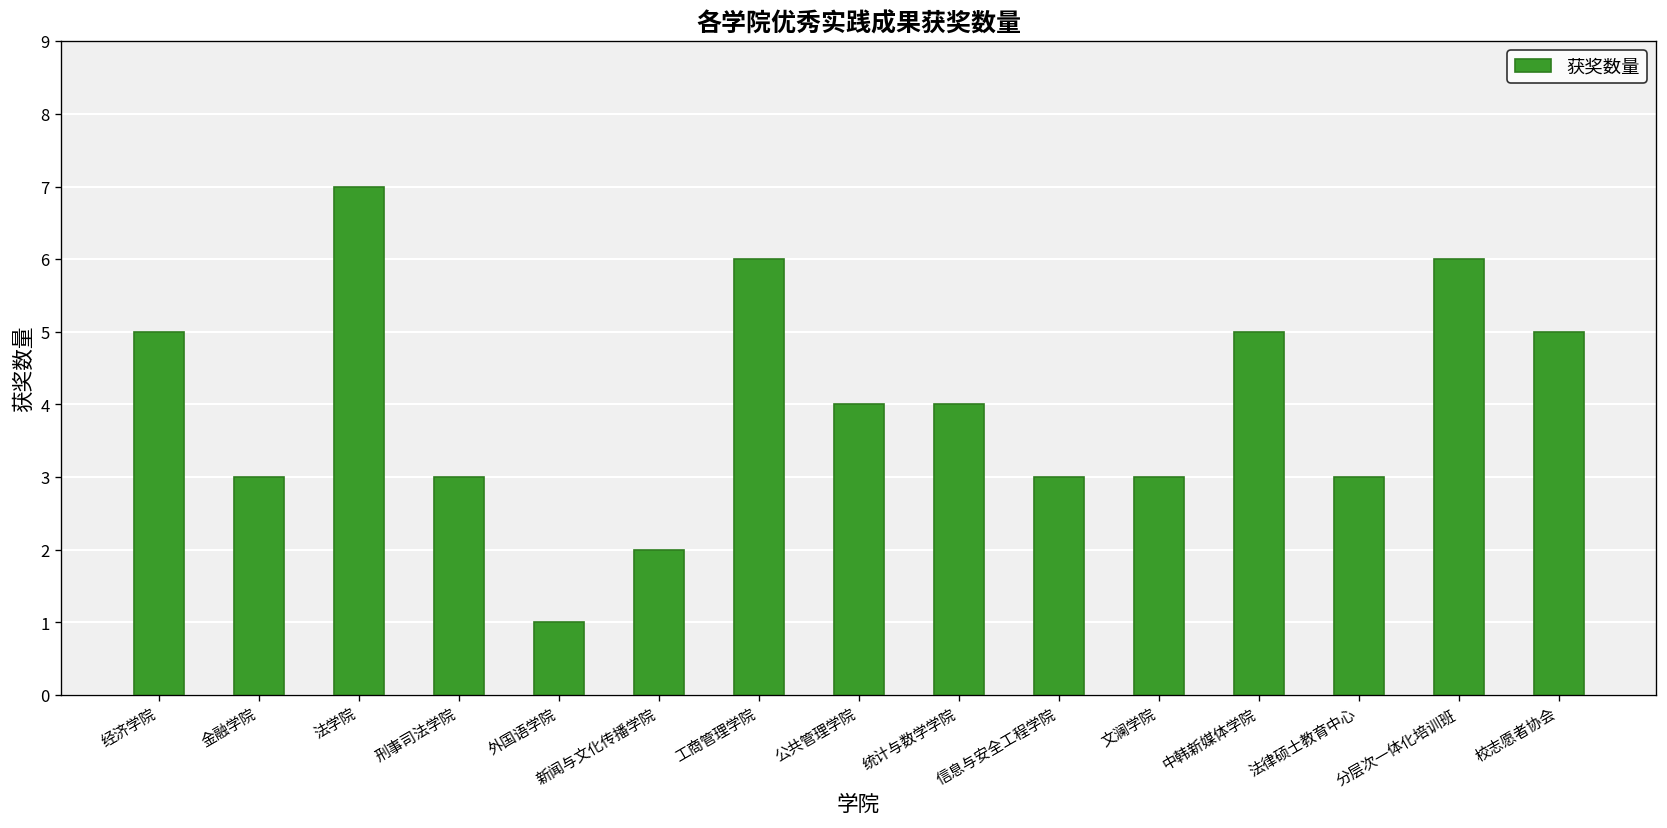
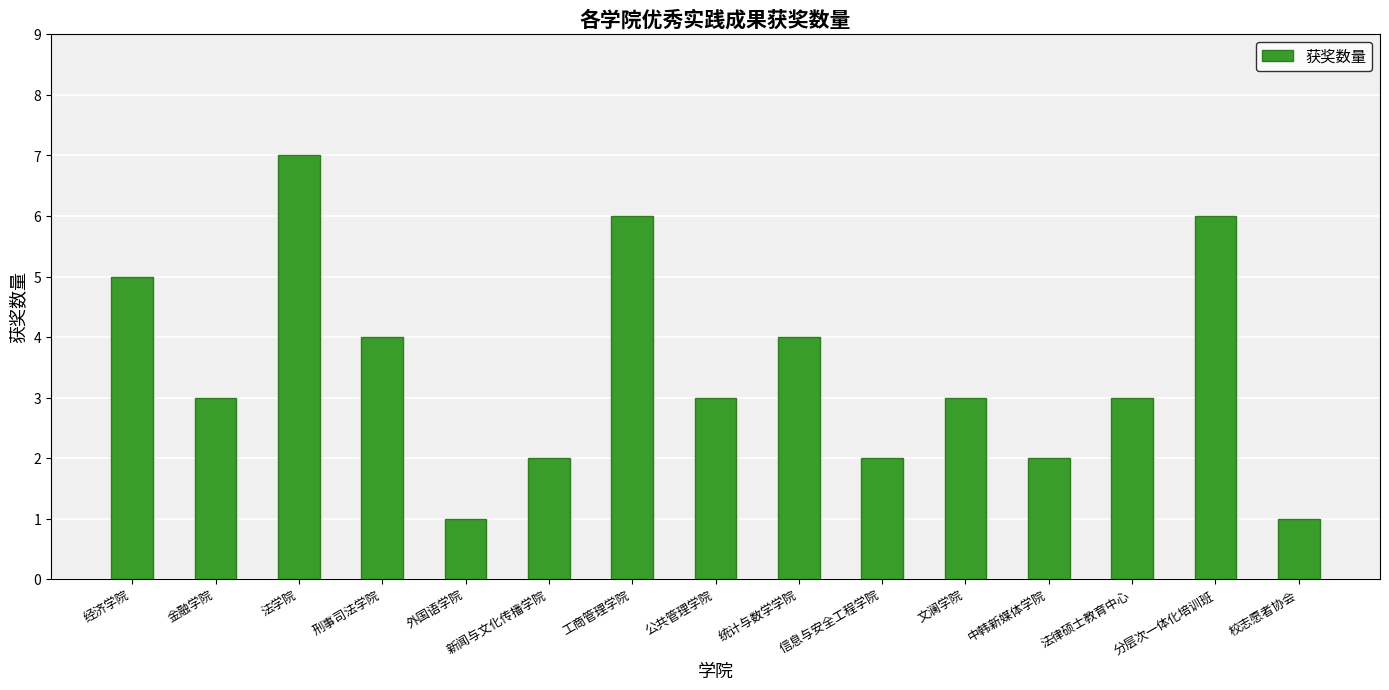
  {
    "经济学院": 5,
    "金融学院": 3,
    "法学院": 7,
-   "刑事司法学院": 3,
+   "刑事司法学院": 4,
    "外国语学院": 1,
    "新闻与文化传播学院": 2,
    "工商管理学院": 6,
-   "公共管理学院": 4,
+   "公共管理学院": 3,
    "统计与数学学院": 4,
-   "信息与安全工程学院": 3,
+   "信息与安全工程学院": 2,
    "文澜学院": 3,
-   "中韩新媒体学院": 5,
+   "中韩新媒体学院": 2,
    "法律硕士教育中心": 3,
    "分层次一体化培训班": 6,
-   "校志愿者协会": 5
+   "校志愿者协会": 1
  }
